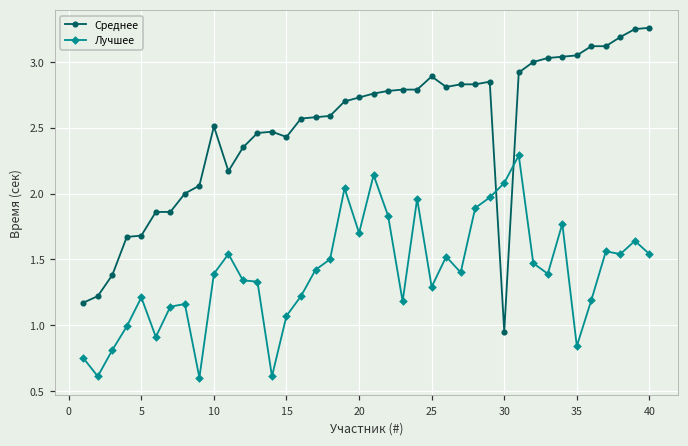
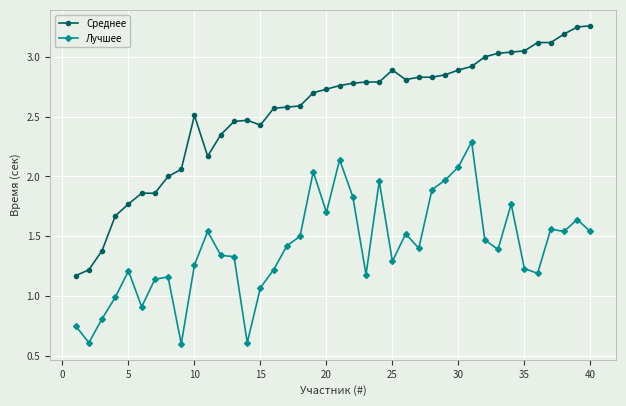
  {
    "Среднее": {
-     "5": 1.68,
+     "5": 1.77,
      "10": 2.51,
      "15": 2.43,
      "20": 2.73,
      "25": 2.89,
-     "30": 0.95,
+     "30": 2.89,
      "35": 3.05,
      "40": 3.26
    },
    "Лучшее": {
      "5": 1.21,
-     "10": 1.39,
+     "10": 1.26,
      "15": 1.07,
      "20": 1.70,
      "25": 1.29,
      "30": 2.08,
-     "35": 0.84,
+     "35": 1.23,
      "40": 1.54
    }
  }
